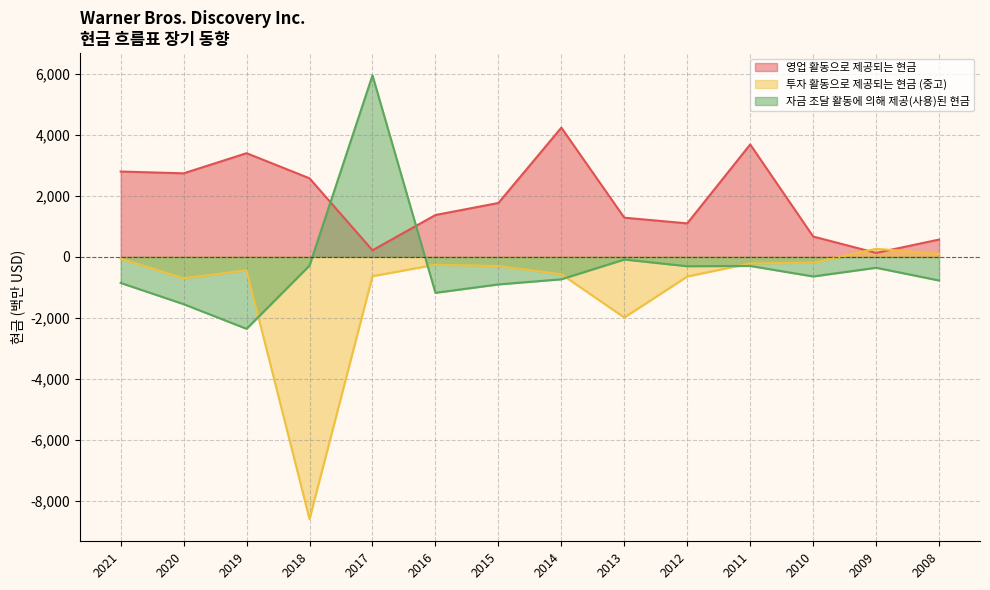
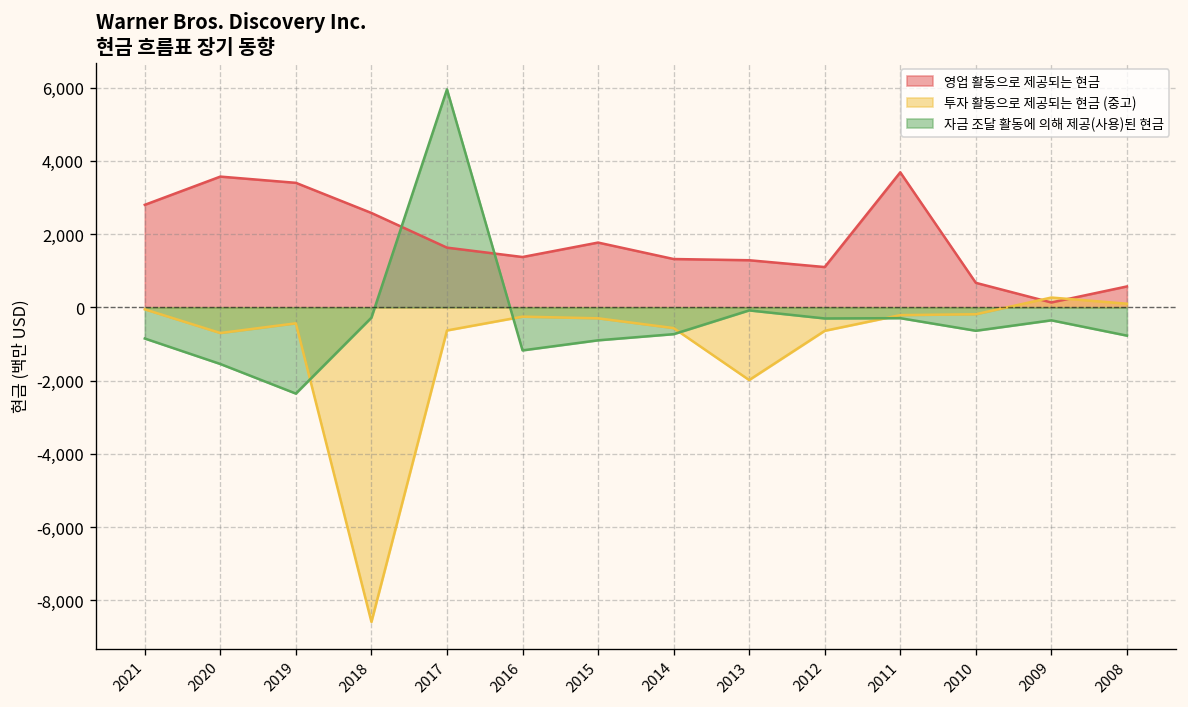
  {
    "영업 활동으로 제공되는 현금": {
      "2021": "2,800",
-     "2020": "2,700",
+     "2020": "3,600",
      "2019": "3,400",
      "2018": "2,600",
-     "2017": "200",
+     "2017": "1,600",
      "2016": "1,400",
      "2015": "1,800",
-     "2014": "4,200",
+     "2014": "1,300",
      "2013": "1,300",
      "2012": "1,100",
      "2011": "3,700",
      "2010": "700",
      "2009": "100",
      "2008": "600"
    }
  }
